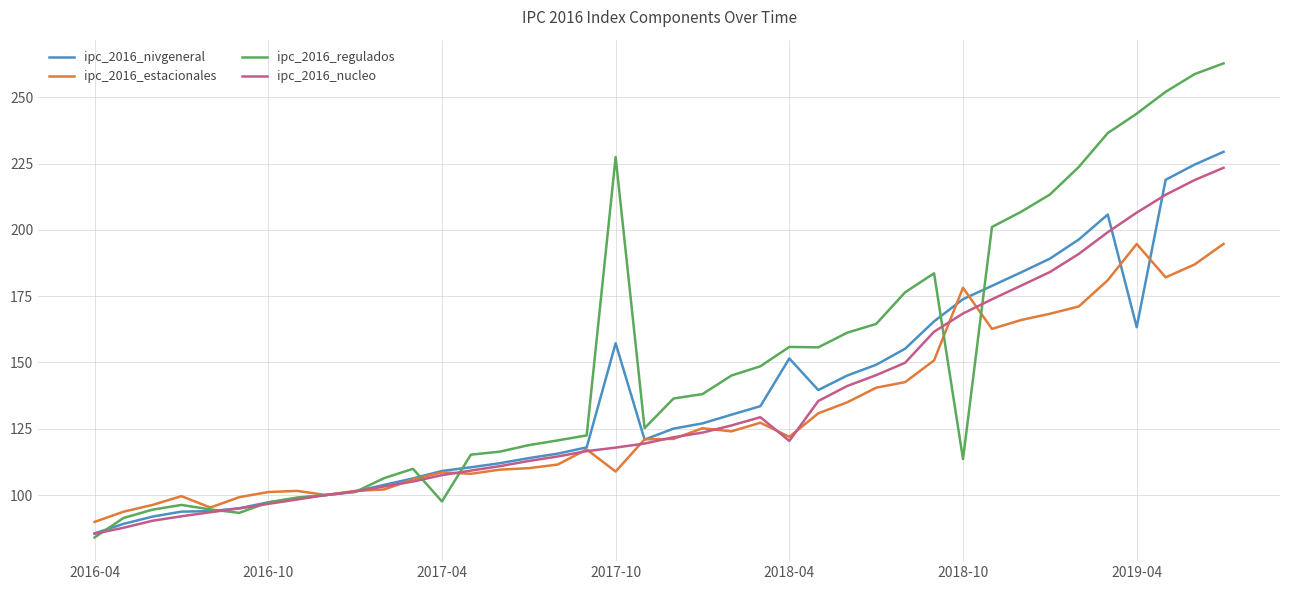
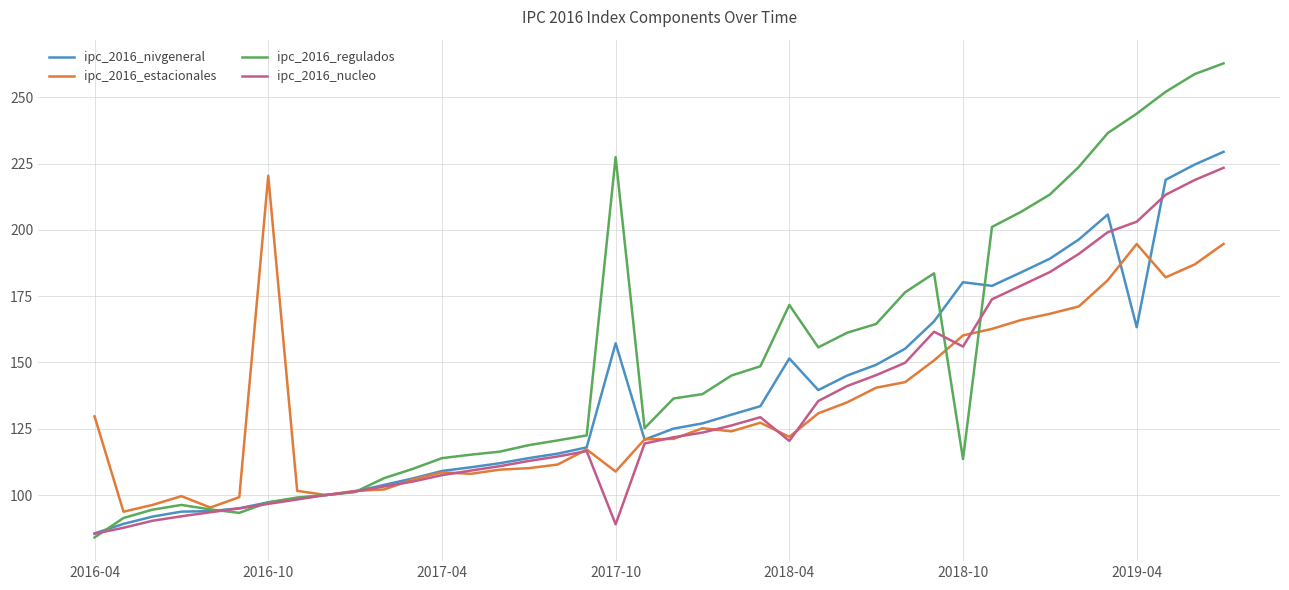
  {
    "ipc_2016_nivgeneral": {
      "2017-10": 157,
      "2018-04": 152,
-     "2018-10": 174,
+     "2018-10": 180,
      "2019-04": 163
    },
    "ipc_2016_estacionales": {
-     "2016-04": 90,
-     "2016-10": 101,
+     "2016-04": 130,
+     "2016-10": 220,
      "2017-10": 109,
      "2018-04": 122,
-     "2018-10": 178,
+     "2018-10": 160,
      "2019-04": 195
    },
    "ipc_2016_regulados": {
      "2016-04": 84,
-     "2017-04": 98,
+     "2017-04": 114,
      "2017-10": 227,
-     "2018-04": 156,
+     "2018-04": 172,
      "2018-10": 114,
      "2019-04": 244
    },
    "ipc_2016_nucleo": {
      "2017-04": 107,
-     "2017-10": 118,
+     "2017-10": 89,
      "2018-04": 120,
-     "2018-10": 168,
-     "2019-04": 206
+     "2018-10": 156,
+     "2019-04": 203
    }
  }
